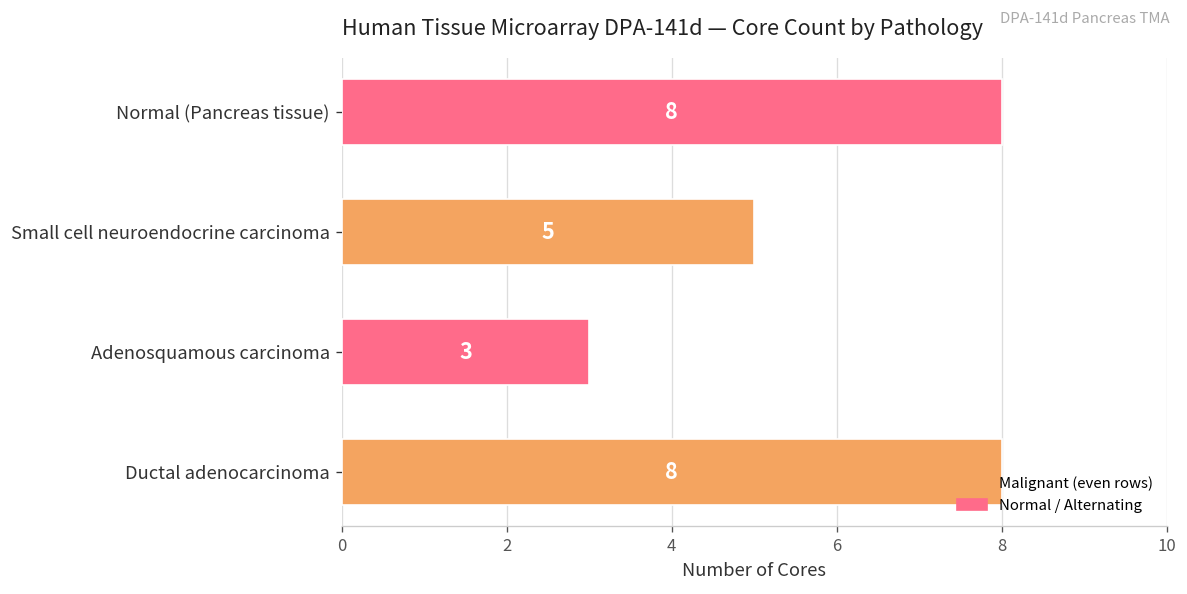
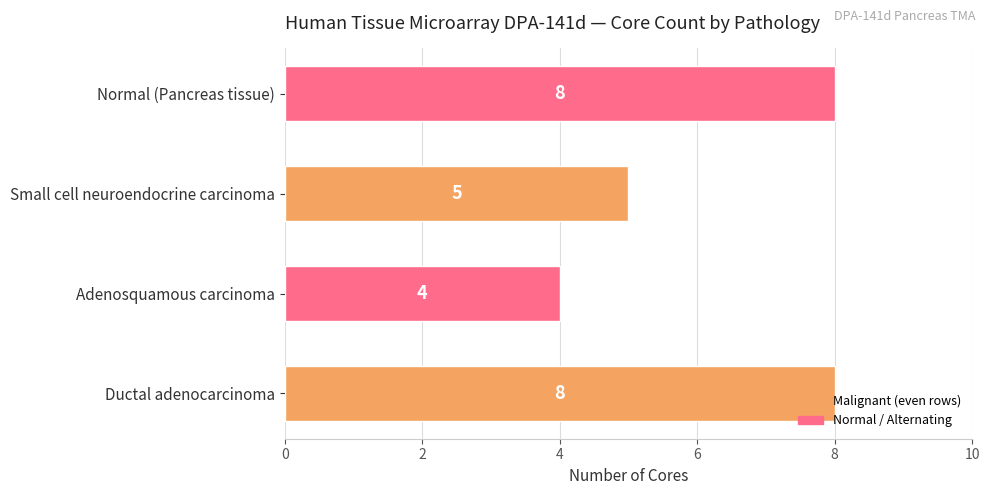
  {
    "Normal (Pancreas tissue)": 8,
    "Small cell neuroendocrine carcinoma": 5,
-   "Adenosquamous carcinoma": 3,
+   "Adenosquamous carcinoma": 4,
    "Ductal adenocarcinoma": 8
  }
